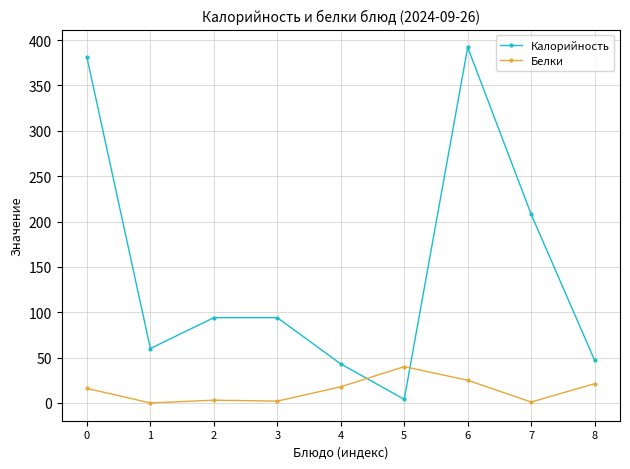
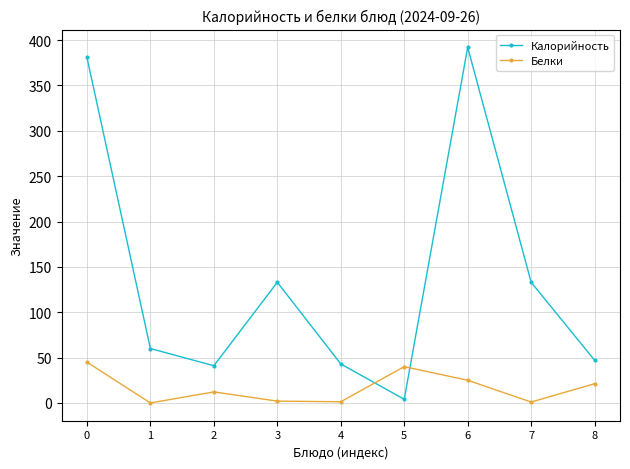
  {
    "Калорийность": {
      "0": 380,
      "1": 60,
-     "2": 90,
-     "3": 90,
+     "2": 40,
+     "3": 130,
      "4": 40,
      "5": 0,
      "6": 390,
-     "7": 210,
+     "7": 130,
      "8": 50
    },
    "Белки": {
-     "0": 20,
+     "0": 50,
      "1": 0,
-     "2": 0,
+     "2": 10,
      "3": 0,
-     "4": 20,
+     "4": 0,
      "5": 40,
      "6": 30,
      "7": 0,
      "8": 20
    }
  }
